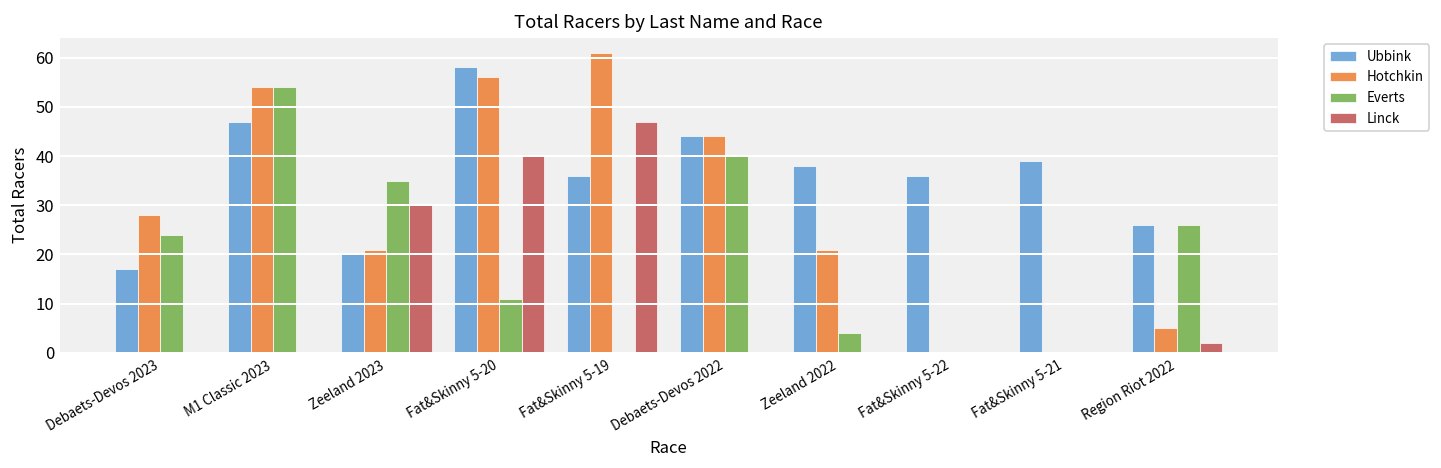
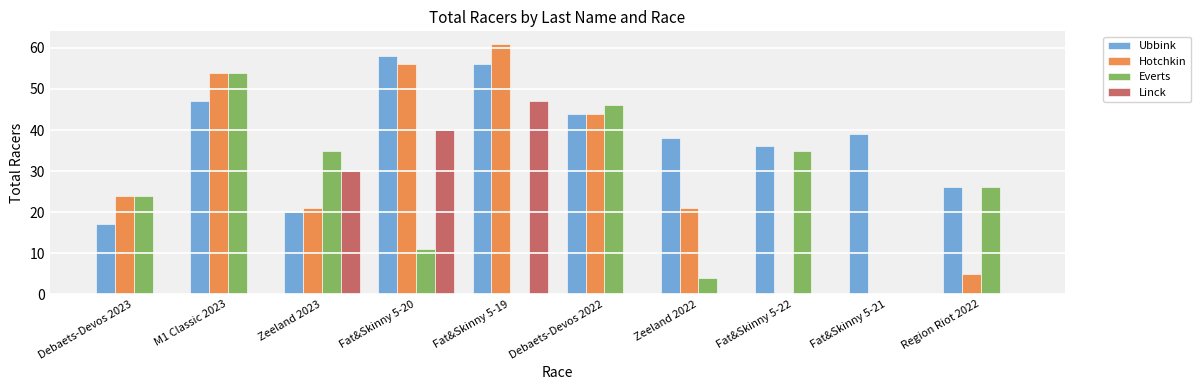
  {
    "Ubbink": {
      "Debaets-Devos 2023": 17,
      "M1 Classic 2023": 47,
      "Zeeland 2023": 20,
      "Fat&Skinny 5-20": 58,
-     "Fat&Skinny 5-19": 36,
+     "Fat&Skinny 5-19": 56,
      "Debaets-Devos 2022": 44,
      "Zeeland 2022": 38,
      "Fat&Skinny 5-22": 36,
      "Fat&Skinny 5-21": 39,
      "Region Riot 2022": 26
    },
    "Hotchkin": {
-     "Debaets-Devos 2023": 28,
+     "Debaets-Devos 2023": 24,
      "M1 Classic 2023": 54,
      "Zeeland 2023": 21,
      "Fat&Skinny 5-20": 56,
      "Fat&Skinny 5-19": 61,
      "Debaets-Devos 2022": 44,
      "Zeeland 2022": 21,
      "Fat&Skinny 5-22": 0,
      "Fat&Skinny 5-21": 0,
      "Region Riot 2022": 5
    },
    "Everts": {
      "Debaets-Devos 2023": 24,
      "M1 Classic 2023": 54,
      "Zeeland 2023": 35,
      "Fat&Skinny 5-20": 11,
      "Fat&Skinny 5-19": 0,
-     "Debaets-Devos 2022": 40,
+     "Debaets-Devos 2022": 46,
      "Zeeland 2022": 4,
-     "Fat&Skinny 5-22": 0,
+     "Fat&Skinny 5-22": 35,
      "Fat&Skinny 5-21": 0,
      "Region Riot 2022": 26
    },
    "Linck": {
      "Debaets-Devos 2023": 0,
      "M1 Classic 2023": 0,
      "Zeeland 2023": 30,
      "Fat&Skinny 5-20": 40,
      "Fat&Skinny 5-19": 47,
      "Debaets-Devos 2022": 0,
      "Zeeland 2022": 0,
      "Fat&Skinny 5-22": 0,
      "Fat&Skinny 5-21": 0,
-     "Region Riot 2022": 2
+     "Region Riot 2022": 0
    }
  }
